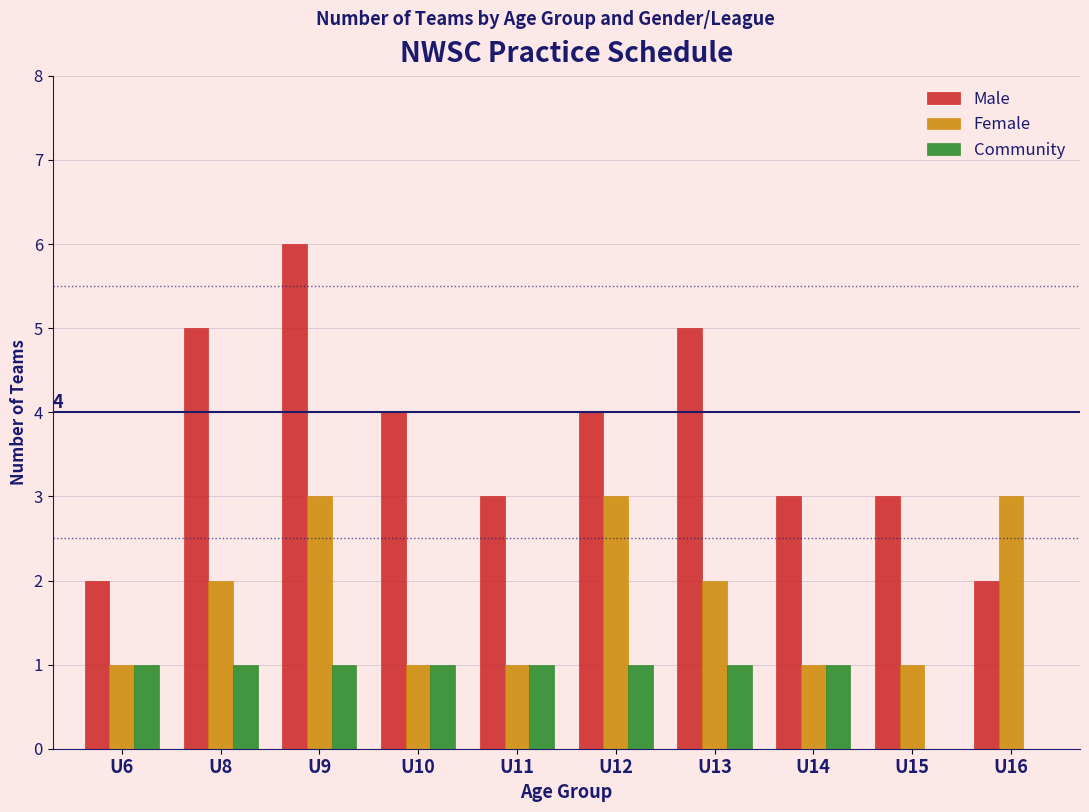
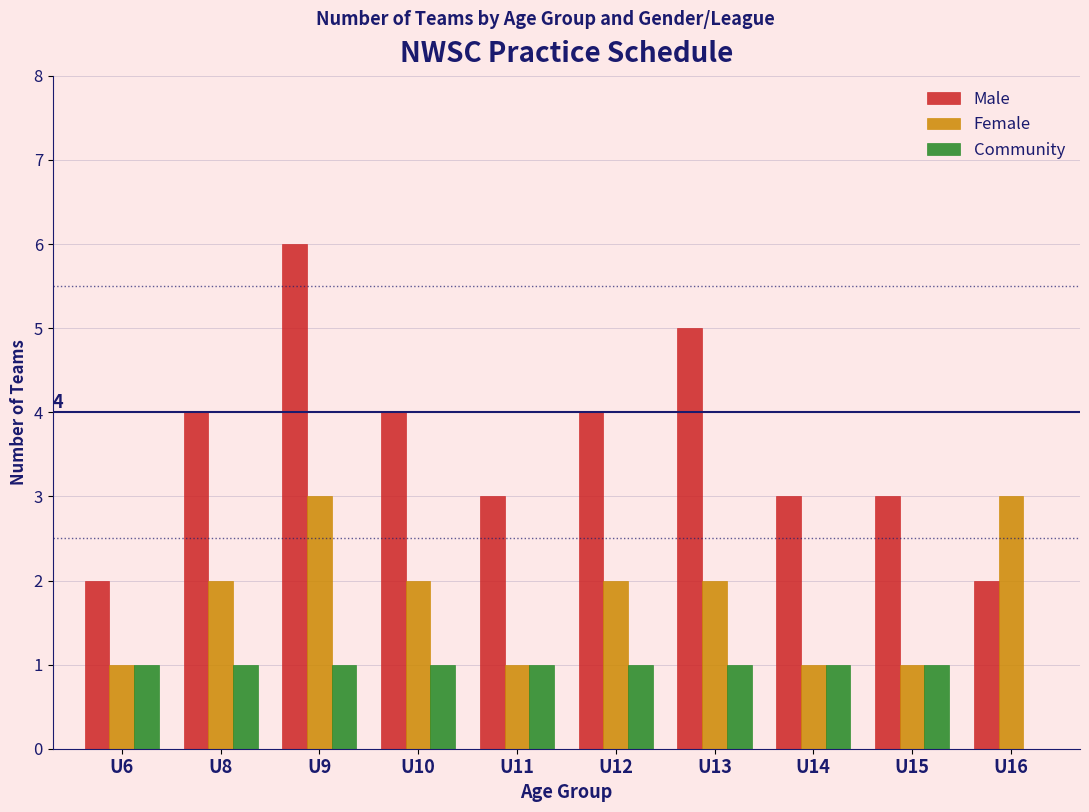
  {
    "Male": {
      "U6": 2,
-     "U8": 5,
+     "U8": 4,
      "U9": 6,
      "U10": 4,
      "U11": 3,
      "U12": 4,
      "U13": 5,
      "U14": 3,
      "U15": 3,
      "U16": 2
    },
    "Female": {
      "U6": 1,
      "U8": 2,
      "U9": 3,
-     "U10": 1,
+     "U10": 2,
      "U11": 1,
-     "U12": 3,
+     "U12": 2,
      "U13": 2,
      "U14": 1,
      "U15": 1,
      "U16": 3
    },
    "Community": {
      "U6": 1,
      "U8": 1,
      "U9": 1,
      "U10": 1,
      "U11": 1,
      "U12": 1,
      "U13": 1,
      "U14": 1,
-     "U15": 0,
+     "U15": 1,
      "U16": 0
    }
  }
